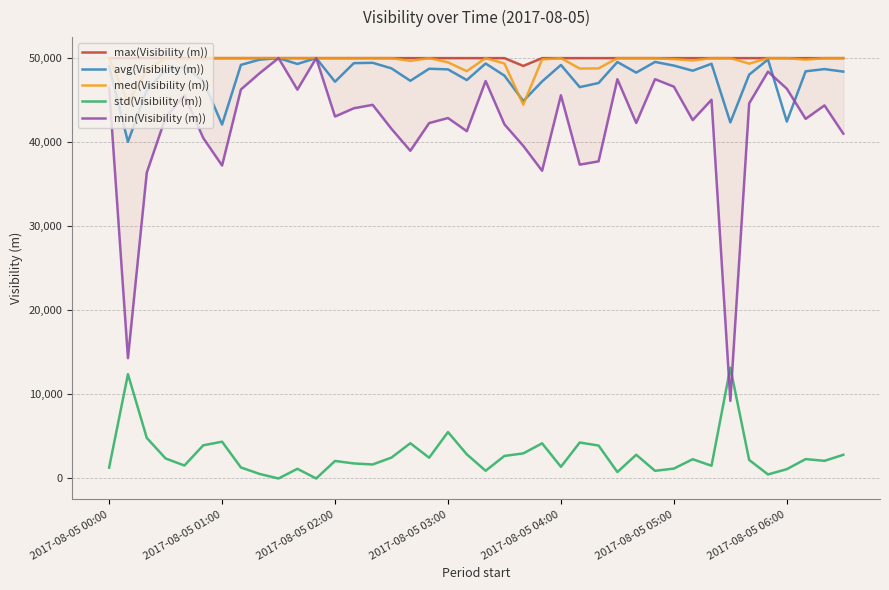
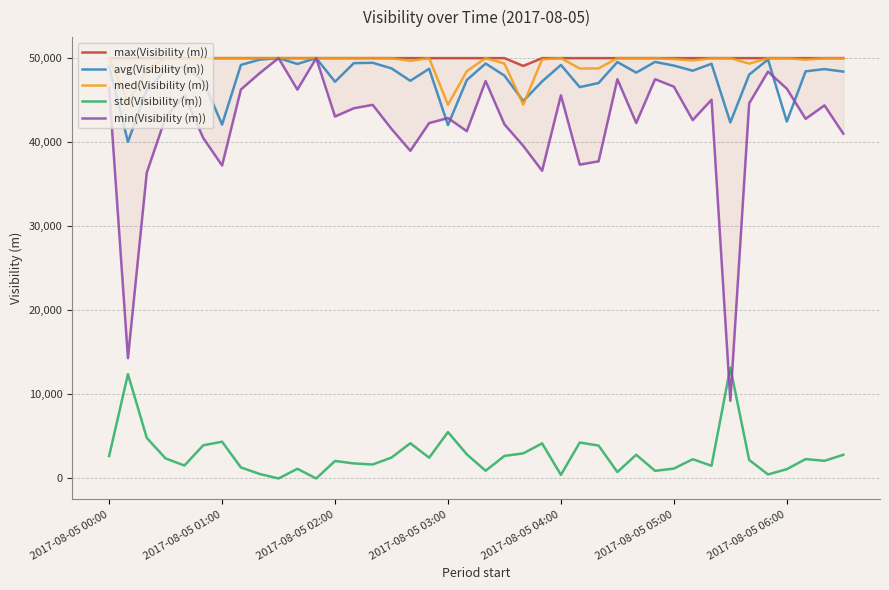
  {
    "max(Visibility (m))": {
      "2017-08-05 03:00": "50,000"
    },
    "avg(Visibility (m))": {
      "2017-08-05 01:00": "42,000",
      "2017-08-05 02:00": "47,000",
-     "2017-08-05 03:00": "49,000",
+     "2017-08-05 03:00": "42,000",
      "2017-08-05 04:00": "49,000",
      "2017-08-05 05:00": "49,000",
      "2017-08-05 06:00": "42,000"
    },
    "med(Visibility (m))": {
-     "2017-08-05 03:00": "49,000"
+     "2017-08-05 03:00": "44,000"
    },
    "std(Visibility (m))": {
-     "2017-08-05 00:00": "1,000",
+     "2017-08-05 00:00": "3,000",
      "2017-08-05 01:00": "4,000",
      "2017-08-05 02:00": "2,000",
      "2017-08-05 03:00": "6,000",
-     "2017-08-05 04:00": "1,000",
+     "2017-08-05 04:00": "0",
      "2017-08-05 05:00": "1,000",
      "2017-08-05 06:00": "1,000"
    },
    "min(Visibility (m))": {
      "2017-08-05 01:00": "37,000",
      "2017-08-05 02:00": "43,000",
      "2017-08-05 03:00": "43,000",
      "2017-08-05 04:00": "46,000",
      "2017-08-05 05:00": "47,000",
      "2017-08-05 06:00": "46,000"
    }
  }
